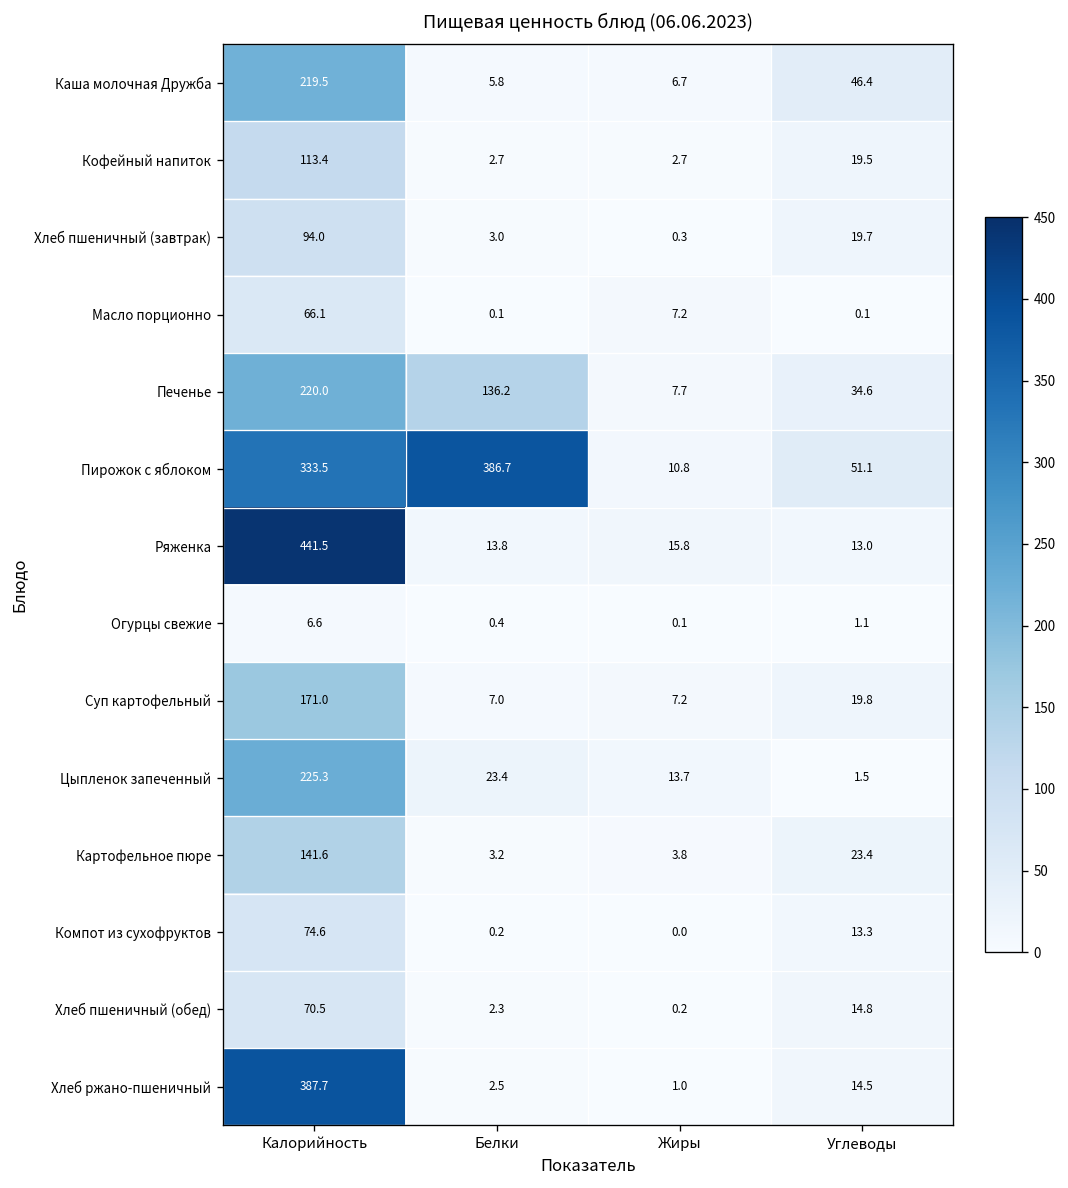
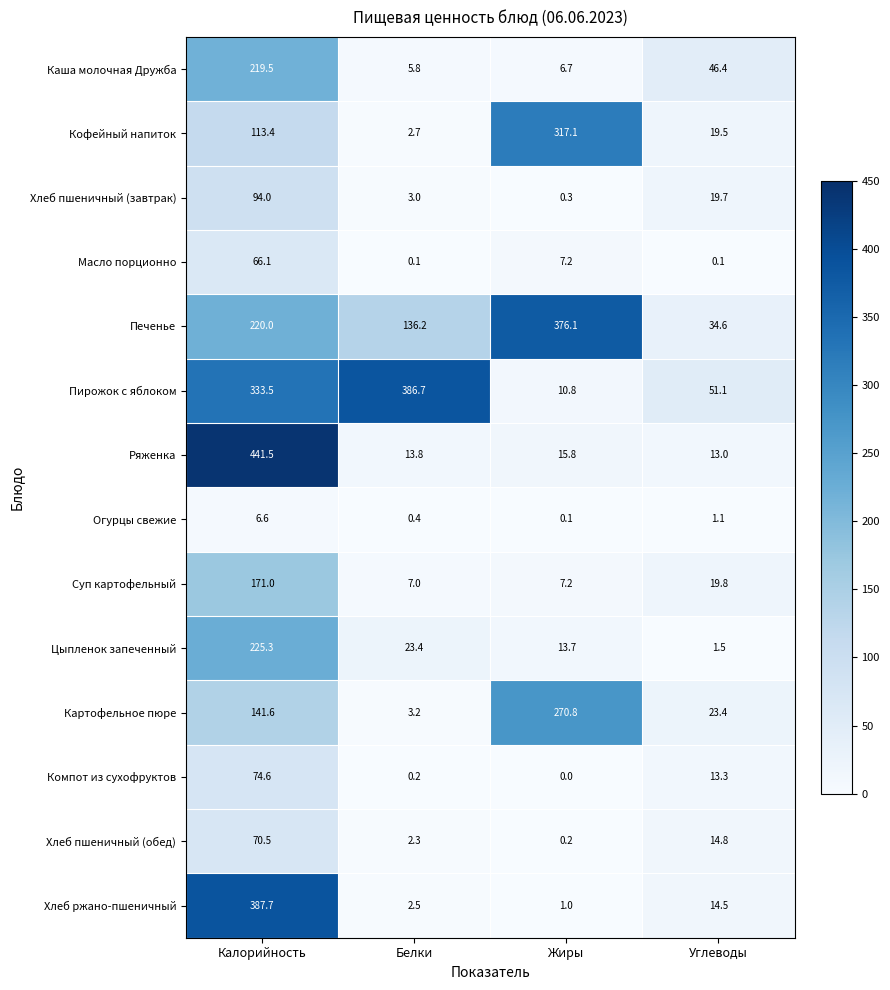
  {
    "Каша молочная Дружба": {
      "Калорийность": 219.5,
      "Белки": 5.8,
      "Жиры": 6.7,
      "Углеводы": 46.4
    },
    "Кофейный напиток": {
      "Калорийность": 113.4,
      "Белки": 2.7,
-     "Жиры": 2.7,
+     "Жиры": 317.1,
      "Углеводы": 19.5
    },
    "Хлеб пшеничный (завтрак)": {
      "Калорийность": 94.0,
      "Белки": 3.0,
      "Жиры": 0.3,
      "Углеводы": 19.7
    },
    "Масло порционно": {
      "Калорийность": 66.1,
      "Белки": 0.1,
      "Жиры": 7.2,
      "Углеводы": 0.1
    },
    "Печенье": {
      "Калорийность": 220.0,
      "Белки": 136.2,
-     "Жиры": 7.7,
+     "Жиры": 376.1,
      "Углеводы": 34.6
    },
    "Пирожок с яблоком": {
      "Калорийность": 333.5,
      "Белки": 386.7,
      "Жиры": 10.8,
      "Углеводы": 51.1
    },
    "Ряженка": {
      "Калорийность": 441.5,
      "Белки": 13.8,
      "Жиры": 15.8,
      "Углеводы": 13.0
    },
    "Огурцы свежие": {
      "Калорийность": 6.6,
      "Белки": 0.4,
      "Жиры": 0.1,
      "Углеводы": 1.1
    },
    "Суп картофельный": {
      "Калорийность": 171.0,
      "Белки": 7.0,
      "Жиры": 7.2,
      "Углеводы": 19.8
    },
    "Цыпленок запеченный": {
      "Калорийность": 225.3,
      "Белки": 23.4,
      "Жиры": 13.7,
      "Углеводы": 1.5
    },
    "Картофельное пюре": {
      "Калорийность": 141.6,
      "Белки": 3.2,
-     "Жиры": 3.8,
+     "Жиры": 270.8,
      "Углеводы": 23.4
    },
    "Компот из сухофруктов": {
      "Калорийность": 74.6,
      "Белки": 0.2,
      "Жиры": 0.0,
      "Углеводы": 13.3
    },
    "Хлеб пшеничный (обед)": {
      "Калорийность": 70.5,
      "Белки": 2.3,
      "Жиры": 0.2,
      "Углеводы": 14.8
    },
    "Хлеб ржано-пшеничный": {
      "Калорийность": 387.7,
      "Белки": 2.5,
      "Жиры": 1.0,
      "Углеводы": 14.5
    }
  }
